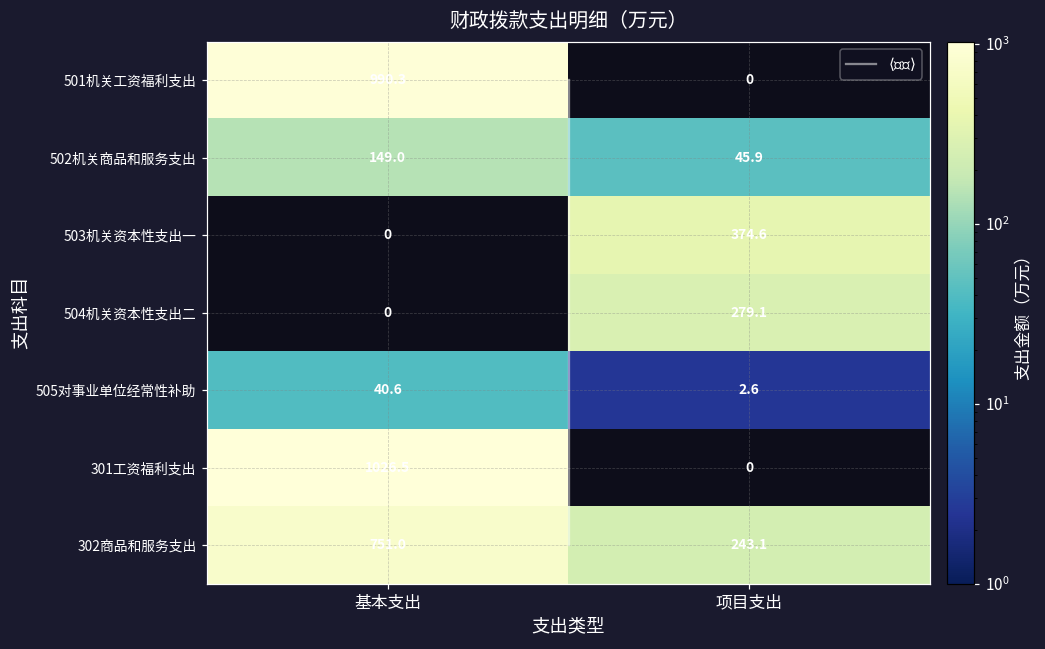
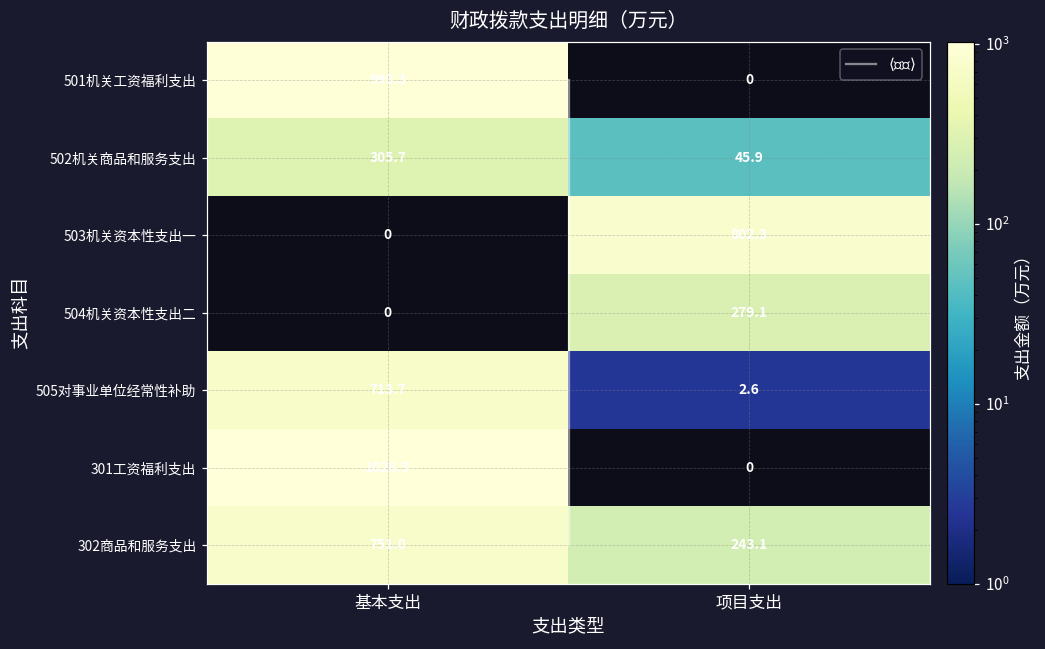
  {
    "502机关商品和服务支出": {
-     "基本支出": 149.0,
+     "基本支出": 305.7,
      "项目支出": 45.9
    },
    "503机关资本性支出一": {
-     "项目支出": 374.6
+     "项目支出": 802.3
    },
    "504机关资本性支出二": {
      "项目支出": 279.1
    },
    "505对事业单位经常性补助": {
-     "基本支出": 40.6,
+     "基本支出": 713.7,
      "项目支出": 2.6
    },
    "302商品和服务支出": {
      "基本支出": 751.0,
      "项目支出": 243.1
    }
  }
